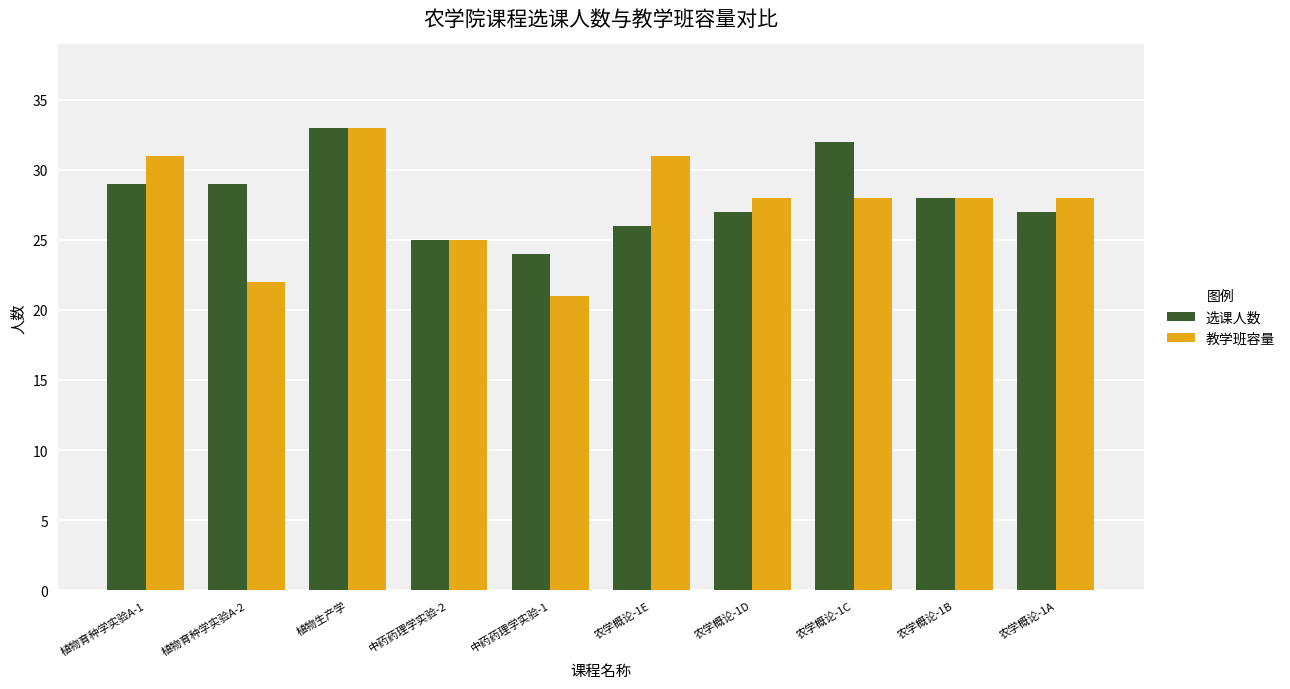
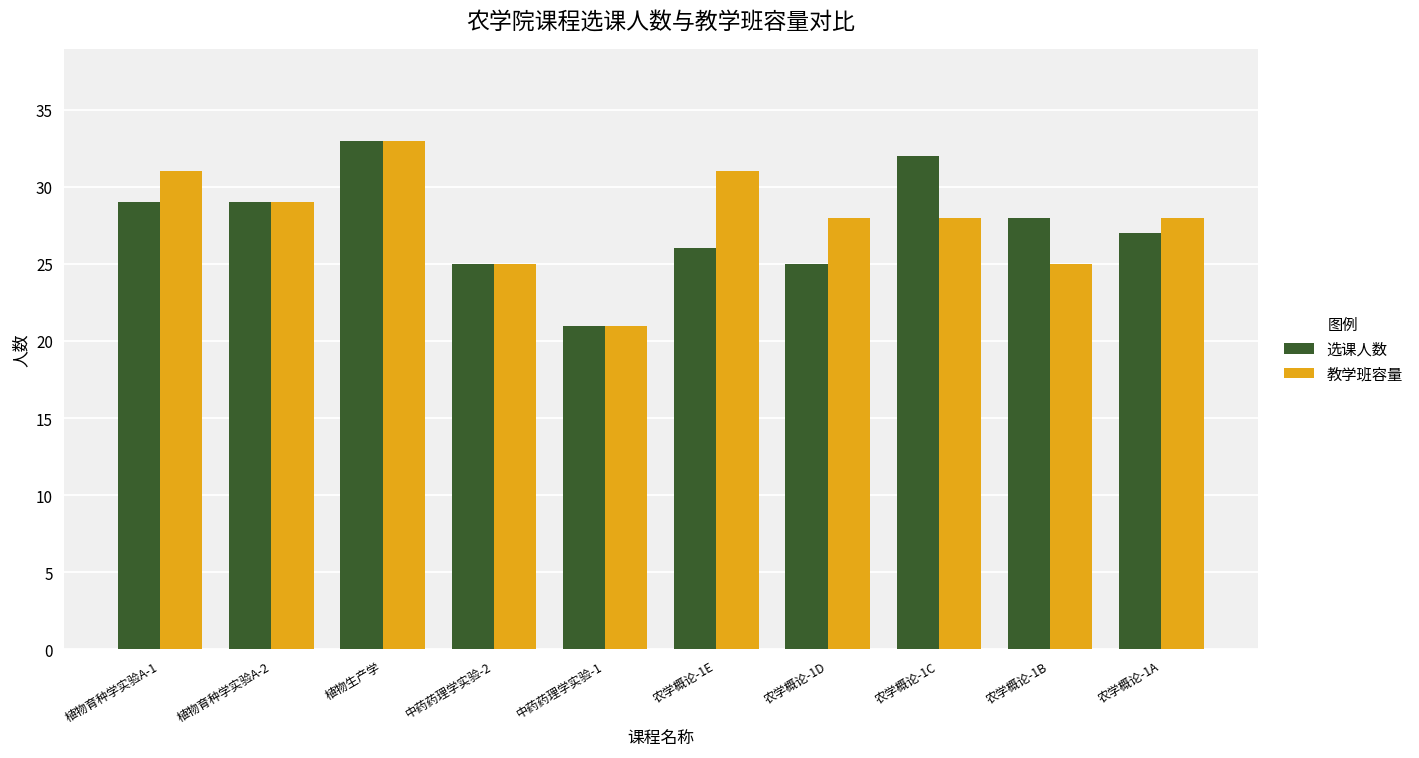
  {
    "选课人数": {
      "植物育种学实验A-1": 29,
      "植物育种学实验A-2": 29,
      "植物生产学": 33,
      "中药药理学实验-2": 25,
-     "中药药理学实验-1": 24,
+     "中药药理学实验-1": 21,
      "农学概论-1E": 26,
-     "农学概论-1D": 27,
+     "农学概论-1D": 25,
      "农学概论-1C": 32,
      "农学概论-1B": 28,
      "农学概论-1A": 27
    },
    "教学班容量": {
      "植物育种学实验A-1": 31,
-     "植物育种学实验A-2": 22,
+     "植物育种学实验A-2": 29,
      "植物生产学": 33,
      "中药药理学实验-2": 25,
      "中药药理学实验-1": 21,
      "农学概论-1E": 31,
      "农学概论-1D": 28,
      "农学概论-1C": 28,
-     "农学概论-1B": 28,
+     "农学概论-1B": 25,
      "农学概论-1A": 28
    }
  }
